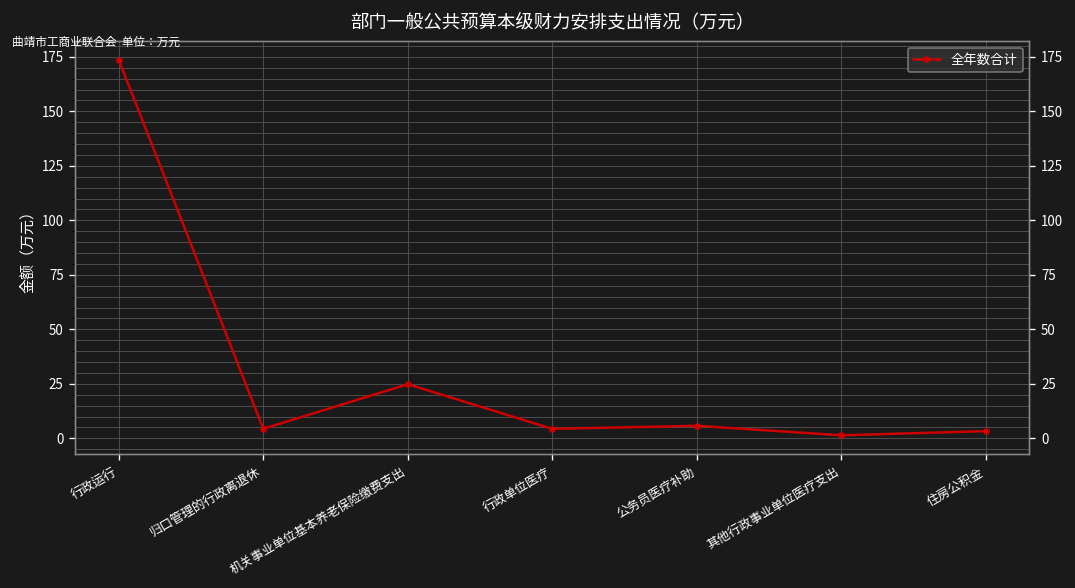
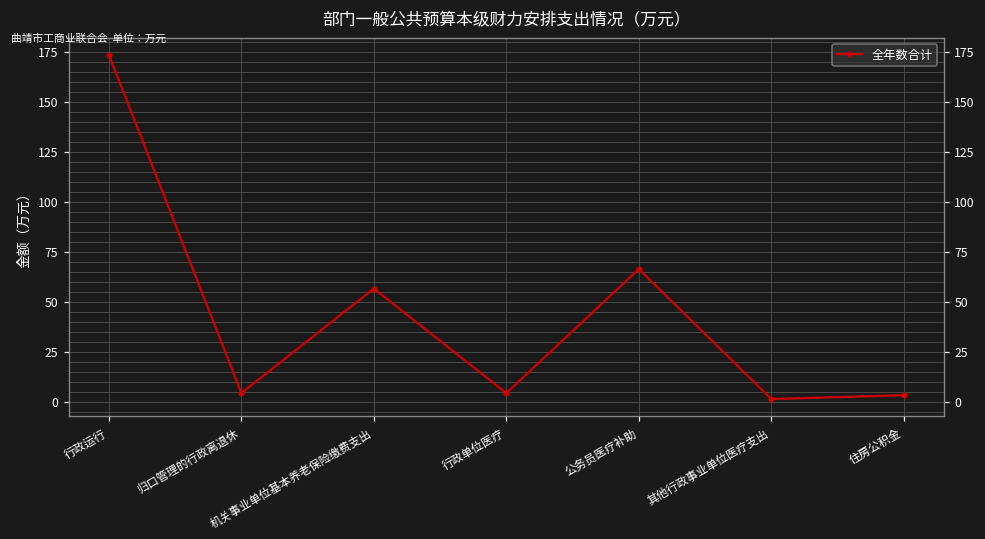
  {
    "行政运行": 174,
    "归口管理的行政离退休": 4,
-   "机关事业单位基本养老保险缴费支出": 25,
+   "机关事业单位基本养老保险缴费支出": 57,
    "行政单位医疗": 4,
-   "公务员医疗补助": 6,
+   "公务员医疗补助": 66,
    "其他行政事业单位医疗支出": 1,
    "住房公积金": 3
  }
